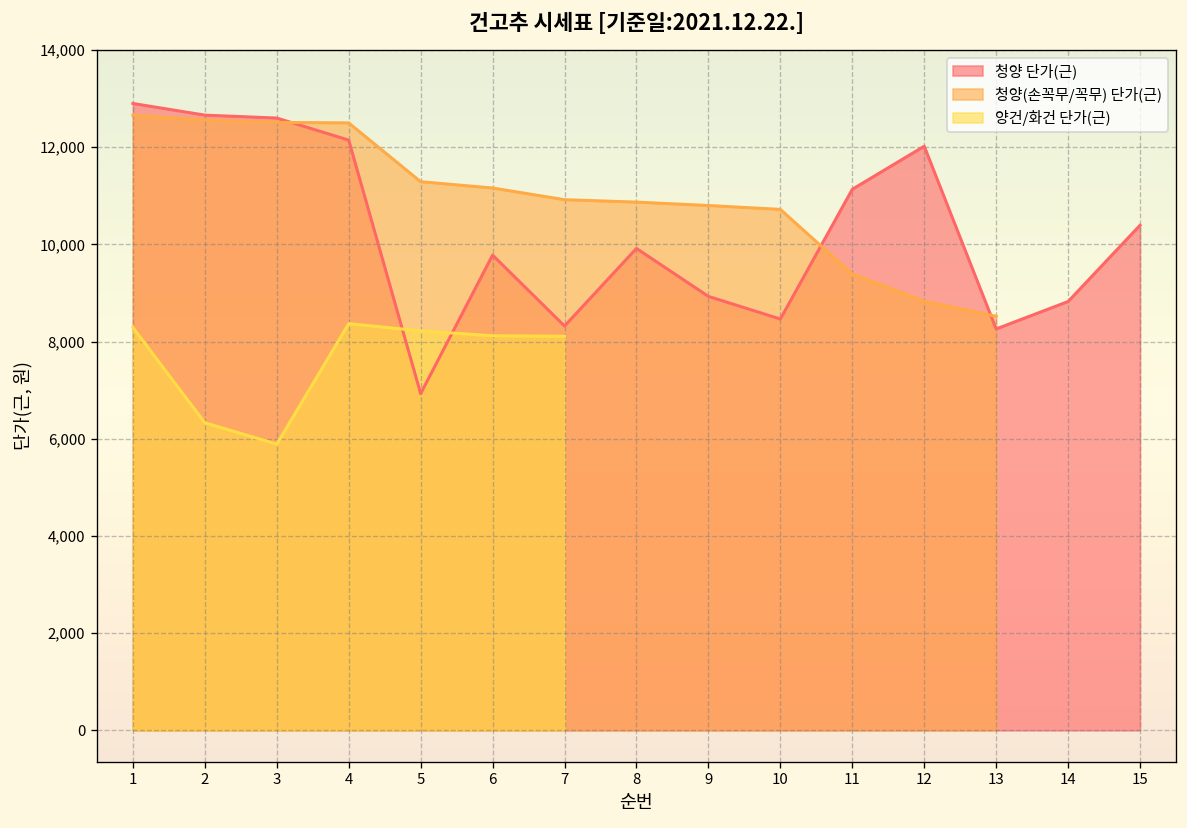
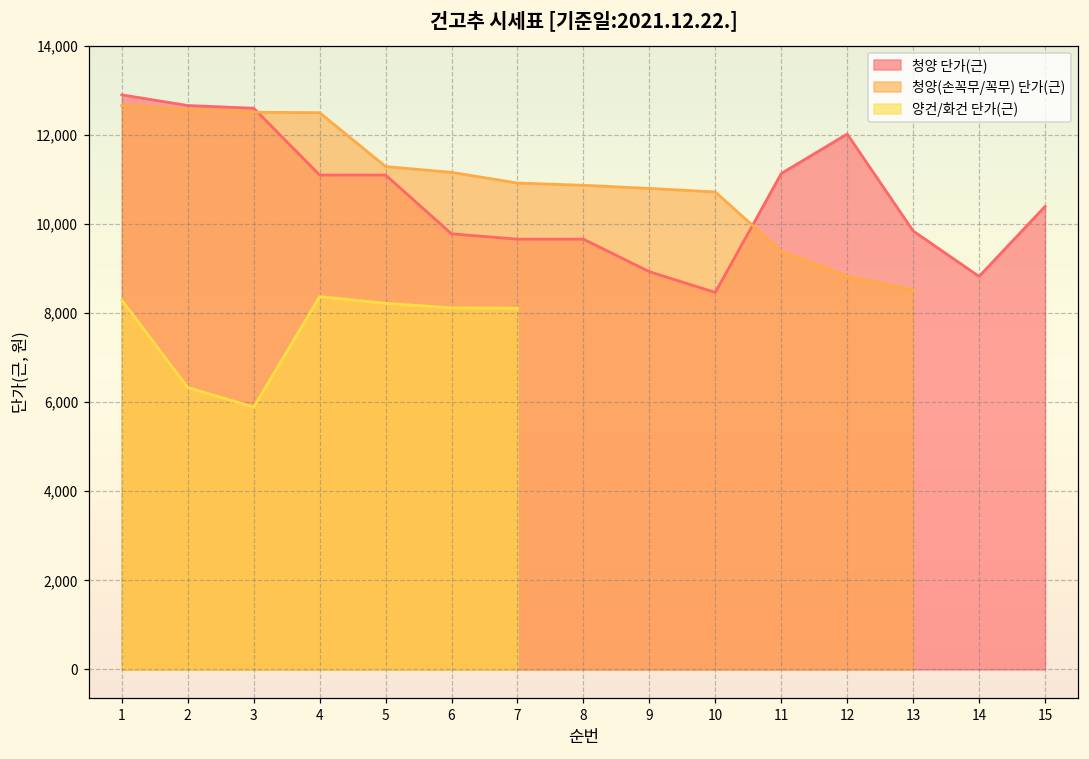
  {
    "청양 단가(근)": {
      "1": "12,900",
      "2": "12,700",
      "3": "12,600",
-     "4": "12,100",
-     "5": "6,900",
+     "4": "11,100",
+     "5": "11,100",
      "6": "9,800",
-     "7": "8,300",
-     "8": "9,900",
+     "7": "9,700",
+     "8": "9,700",
      "9": "8,900",
      "10": "8,500",
      "11": "11,100",
      "12": "12,000",
-     "13": "8,300",
+     "13": "9,800",
      "14": "8,800",
      "15": "10,400"
    }
  }
